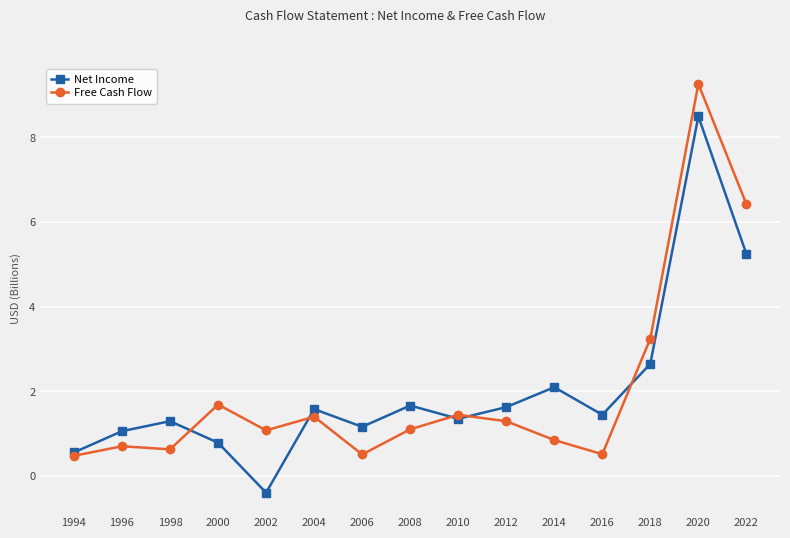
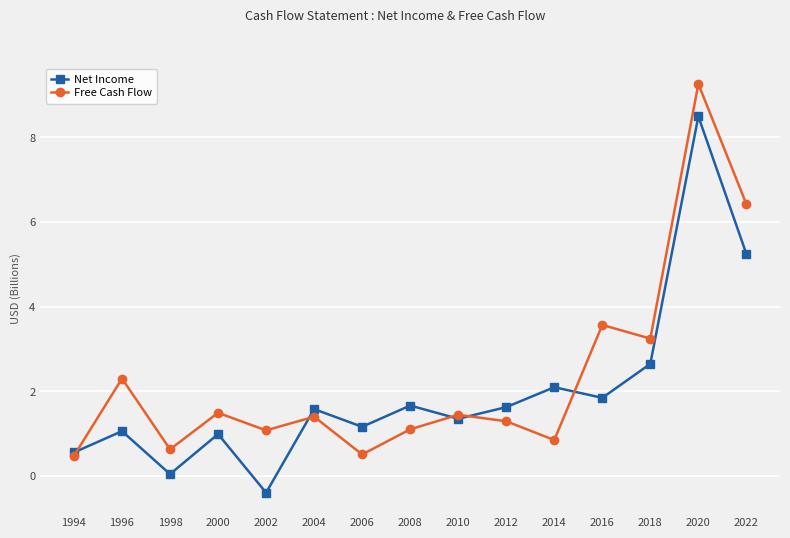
  {
    "Net Income": {
      "1994": 0.6,
      "1996": 1.1,
-     "1998": 1.3,
-     "2000": 0.8,
+     "1998": 0.0,
+     "2000": 1.0,
      "2002": -0.4,
      "2004": 1.6,
      "2006": 1.2,
      "2008": 1.7,
      "2010": 1.3,
      "2012": 1.6,
      "2014": 2.1,
-     "2016": 1.4,
+     "2016": 1.8,
      "2018": 2.6,
      "2020": 8.5,
      "2022": 5.2
    },
    "Free Cash Flow": {
      "1994": 0.5,
-     "1996": 0.7,
+     "1996": 2.3,
      "1998": 0.6,
-     "2000": 1.7,
+     "2000": 1.5,
      "2002": 1.1,
      "2004": 1.4,
      "2006": 0.5,
      "2008": 1.1,
      "2010": 1.4,
      "2012": 1.3,
      "2014": 0.8,
-     "2016": 0.5,
+     "2016": 3.6,
      "2018": 3.2,
      "2020": 9.3,
      "2022": 6.4
    }
  }
